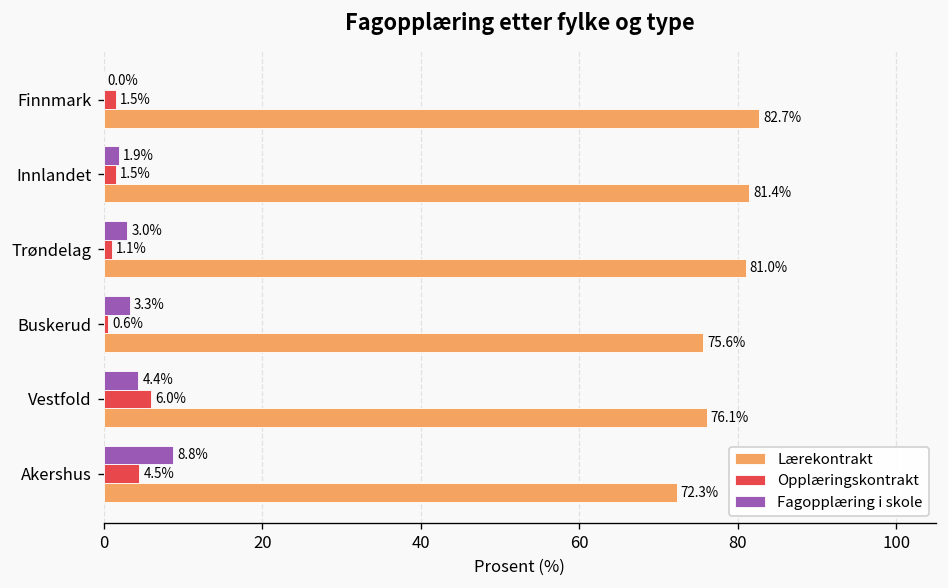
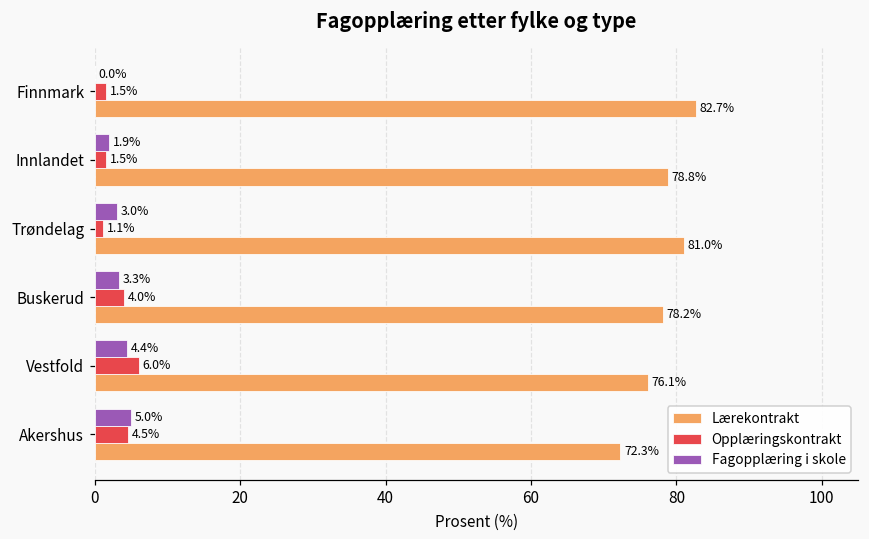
  {
    "Lærekontrakt": {
      "Finnmark": "82.7%",
-     "Innlandet": "81.4%",
+     "Innlandet": "78.8%",
      "Trøndelag": "81.0%",
-     "Buskerud": "75.6%",
+     "Buskerud": "78.2%",
      "Vestfold": "76.1%",
      "Akershus": "72.3%"
    },
    "Opplæringskontrakt": {
      "Finnmark": "1.5%",
      "Innlandet": "1.5%",
      "Trøndelag": "1.1%",
-     "Buskerud": "0.6%",
+     "Buskerud": "4.0%",
      "Vestfold": "6.0%",
      "Akershus": "4.5%"
    },
    "Fagopplæring i skole": {
      "Finnmark": "0.0%",
      "Innlandet": "1.9%",
      "Trøndelag": "3.0%",
      "Buskerud": "3.3%",
      "Vestfold": "4.4%",
-     "Akershus": "8.8%"
+     "Akershus": "5.0%"
    }
  }
